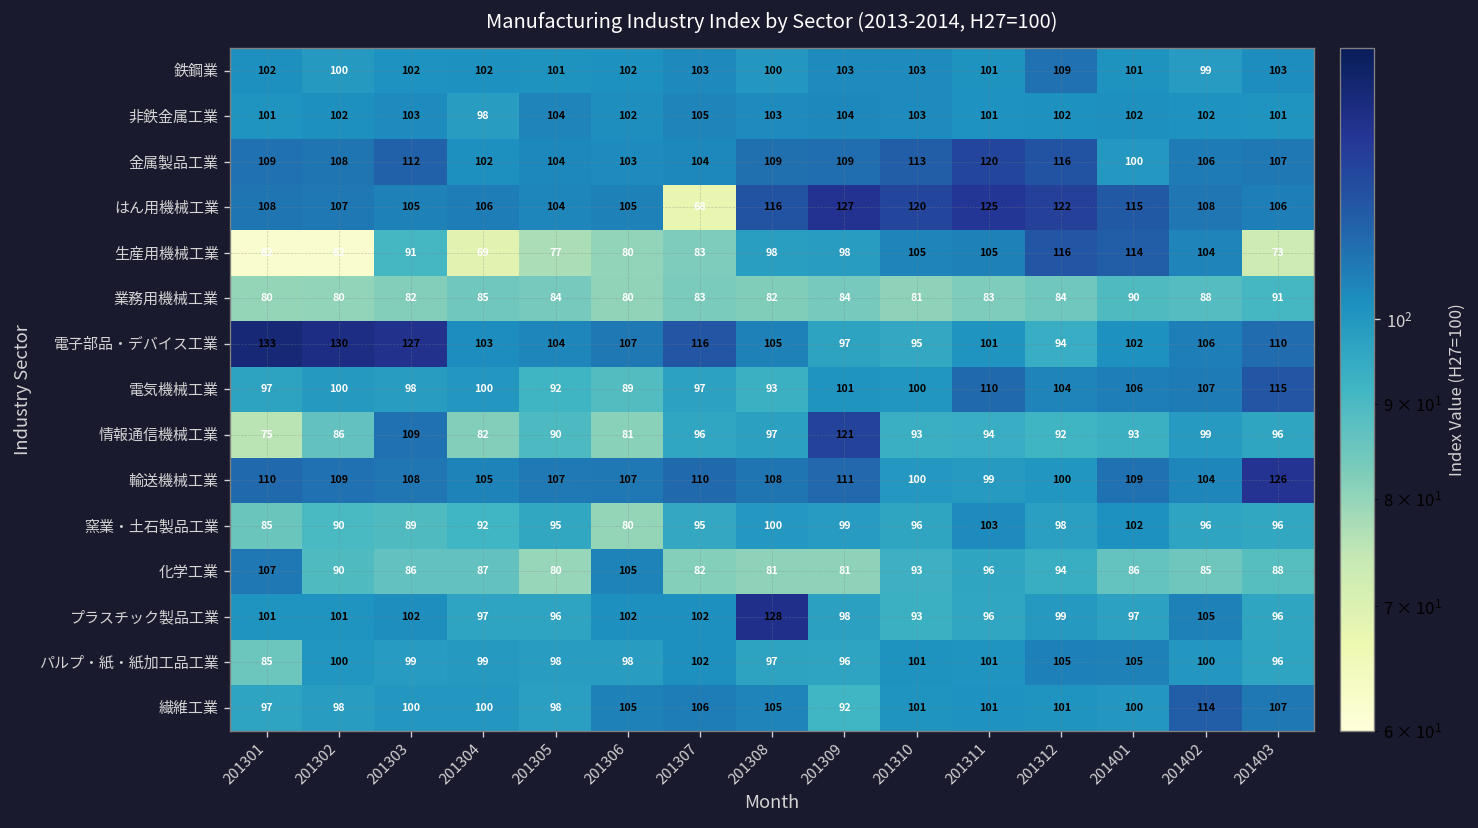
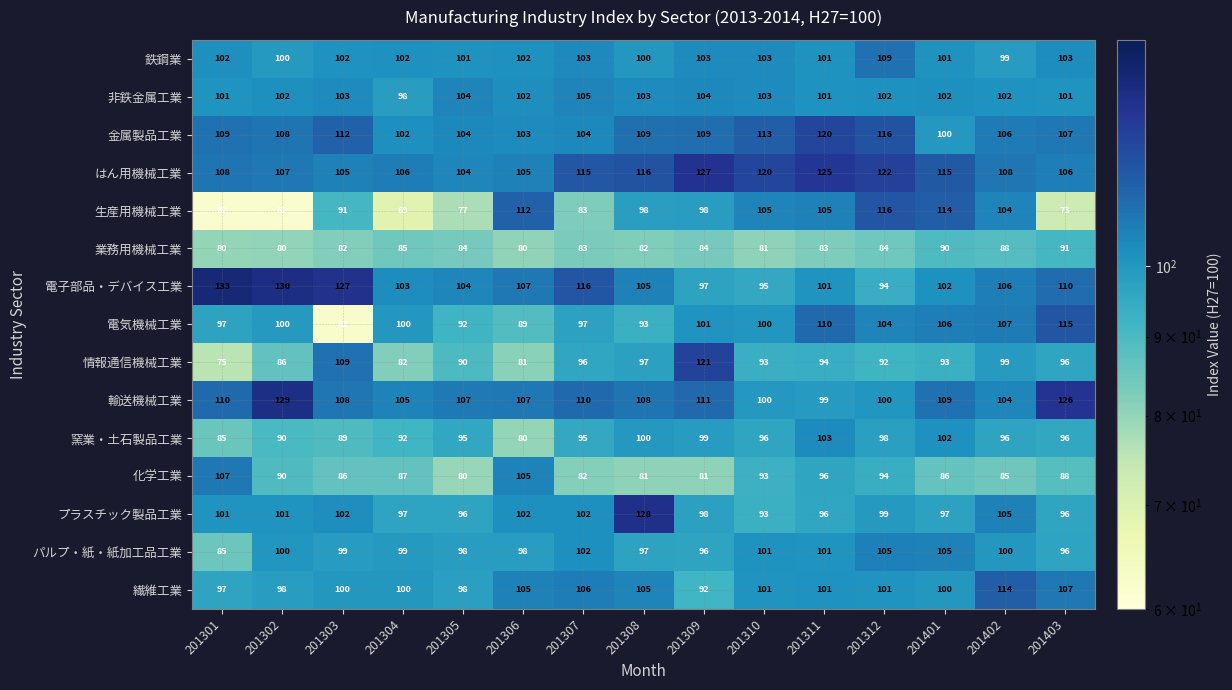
  {
    "はん用機械工業": {
      "201301": 108,
      "201302": 107,
      "201303": 105,
      "201304": 106,
      "201305": 104,
      "201306": 105,
-     "201307": 68,
+     "201307": 115,
      "201308": 116,
      "201309": 127,
      "201310": 120,
      "201311": 125,
      "201312": 122,
      "201401": 115,
      "201402": 108,
      "201403": 106
    },
    "生産用機械工業": {
      "201301": 62,
      "201302": 62,
      "201303": 91,
      "201304": 69,
      "201305": 77,
-     "201306": 80,
+     "201306": 112,
      "201307": 83,
      "201308": 98,
      "201309": 98,
      "201310": 105,
      "201311": 105,
      "201312": 116,
      "201401": 114,
      "201402": 104,
      "201403": 73
    },
    "電気機械工業": {
      "201301": 97,
      "201302": 100,
-     "201303": 98,
+     "201303": 62,
      "201304": 100,
      "201305": 92,
      "201306": 89,
      "201307": 97,
      "201308": 93,
      "201309": 101,
      "201310": 100,
      "201311": 110,
      "201312": 104,
      "201401": 106,
      "201402": 107,
      "201403": 115
    },
    "輸送機械工業": {
      "201301": 110,
-     "201302": 109,
+     "201302": 129,
      "201303": 108,
      "201304": 105,
      "201305": 107,
      "201306": 107,
      "201307": 110,
      "201308": 108,
      "201309": 111,
      "201310": 100,
      "201311": 99,
      "201312": 100,
      "201401": 109,
      "201402": 104,
      "201403": 126
    }
  }
